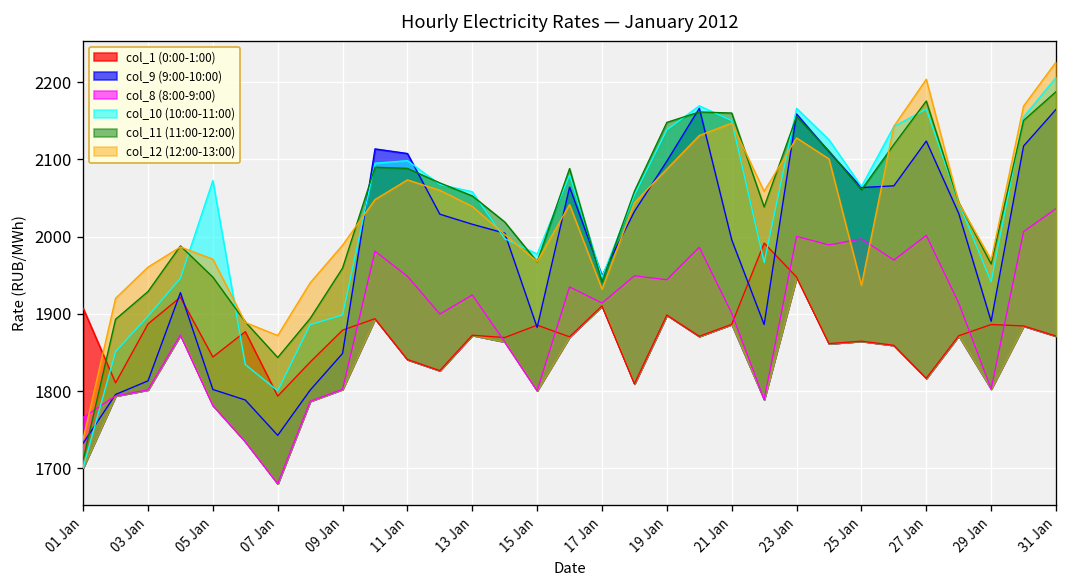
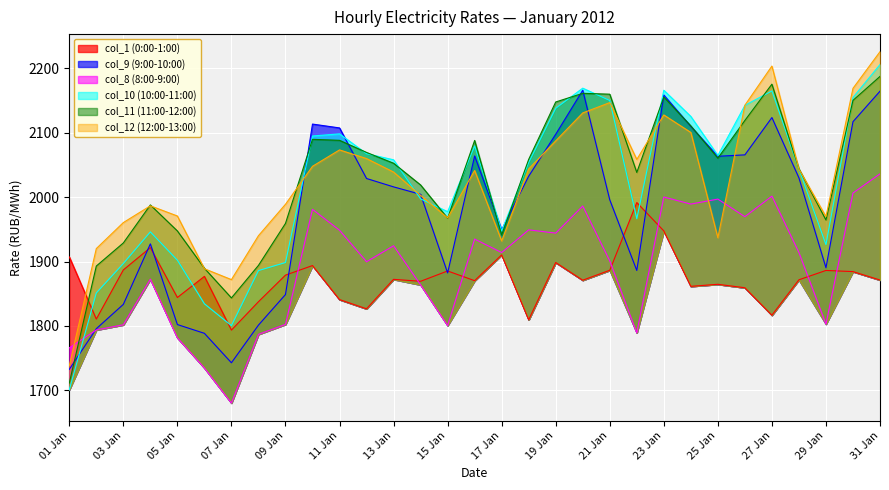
  {
    "col_1 (0:00-1:00)": {
      "01 Jan": 1910,
      "03 Jan": 1890,
      "05 Jan": 1840,
      "07 Jan": 1790,
      "09 Jan": 1880,
      "11 Jan": 1840,
      "13 Jan": 1870,
      "19 Jan": 1900,
      "21 Jan": 1890,
      "23 Jan": 1950,
      "25 Jan": 1860,
      "27 Jan": 1820,
      "29 Jan": 1890,
      "31 Jan": 1870
    },
    "col_9 (9:00-10:00)": {
      "01 Jan": 1730,
-     "03 Jan": 1810,
+     "03 Jan": 1830,
      "05 Jan": 1800,
      "07 Jan": 1740,
      "09 Jan": 1850,
      "11 Jan": 2110,
      "13 Jan": 2020,
      "19 Jan": 2100,
      "21 Jan": 2000,
      "27 Jan": 2120,
      "29 Jan": 1890,
      "31 Jan": 2160
    },
    "col_8 (8:00-9:00)": {
      "01 Jan": 1770,
      "03 Jan": 1800,
      "05 Jan": 1780,
      "07 Jan": 1680,
      "09 Jan": 1800,
      "11 Jan": 1950,
      "13 Jan": 1920,
      "15 Jan": 1800,
      "19 Jan": 1940,
      "21 Jan": 1900,
      "23 Jan": 2000,
      "25 Jan": 2000,
      "27 Jan": 2000,
      "29 Jan": 1800,
      "31 Jan": 2040
    },
    "col_10 (10:00-11:00)": {
      "01 Jan": 1700,
      "03 Jan": 1900,
-     "05 Jan": 2070,
+     "05 Jan": 1900,
      "07 Jan": 1800,
      "09 Jan": 1900,
      "11 Jan": 2100,
      "13 Jan": 2060,
      "15 Jan": 1980,
      "19 Jan": 2140,
      "23 Jan": 2170,
      "27 Jan": 2170,
-     "29 Jan": 1940,
+     "29 Jan": 1930,
      "31 Jan": 2210
    },
    "col_11 (11:00-12:00)": {
      "01 Jan": 1710,
      "03 Jan": 1930,
      "05 Jan": 1950,
      "07 Jan": 1840,
      "09 Jan": 1960,
      "11 Jan": 2090,
      "13 Jan": 2050,
      "17 Jan": 1940,
      "19 Jan": 2150,
      "21 Jan": 2160,
      "27 Jan": 2180,
      "29 Jan": 1960,
      "31 Jan": 2190
    },
    "col_12 (12:00-13:00)": {
      "01 Jan": 1740,
      "03 Jan": 1960,
      "05 Jan": 1970,
      "07 Jan": 1870,
      "09 Jan": 1990,
      "11 Jan": 2070,
      "13 Jan": 2040,
      "17 Jan": 1930,
      "19 Jan": 2090,
      "23 Jan": 2130,
      "25 Jan": 1940,
      "27 Jan": 2200,
      "29 Jan": 1970,
      "31 Jan": 2230
    }
  }
